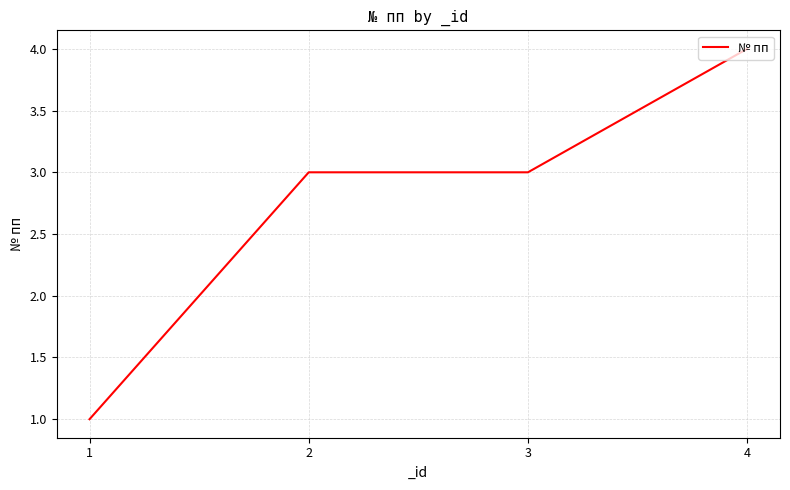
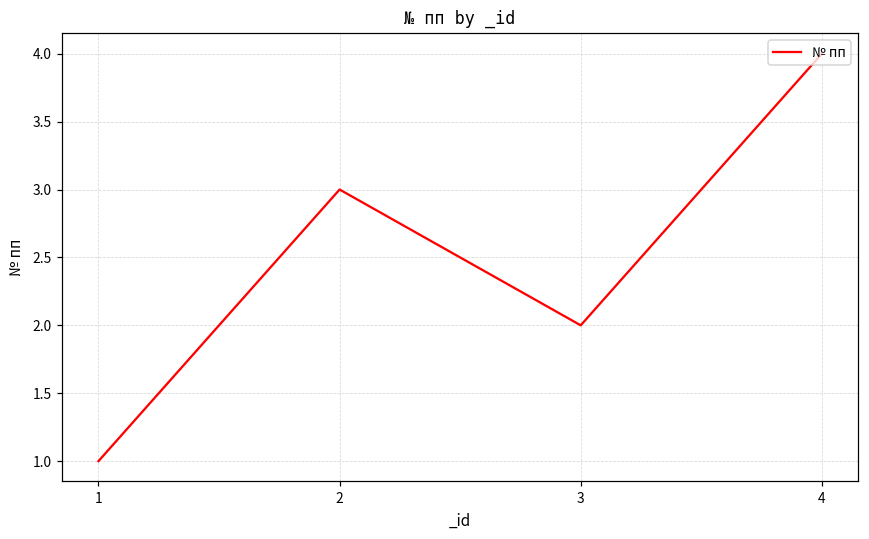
  {
    "1": 1,
    "2": 3,
-   "3": 3
+   "3": 2
  }
